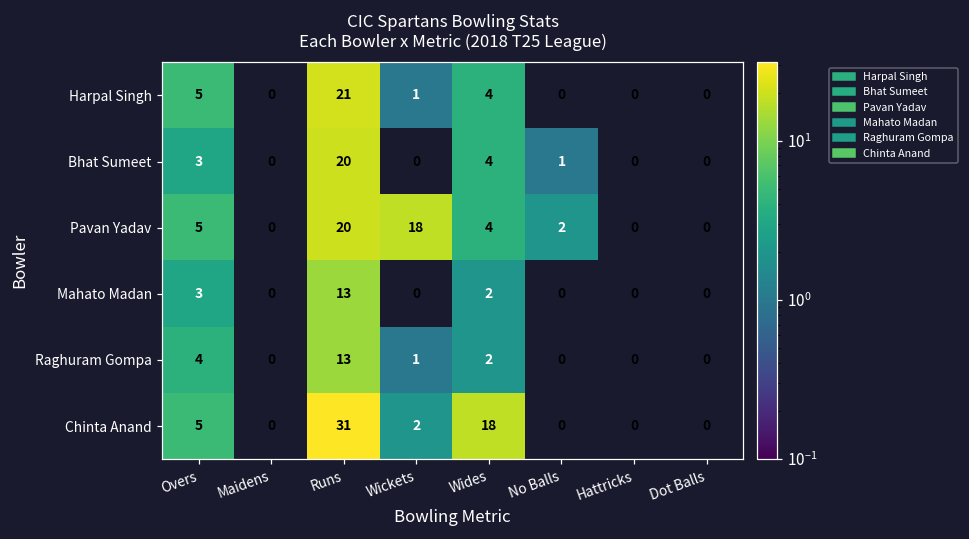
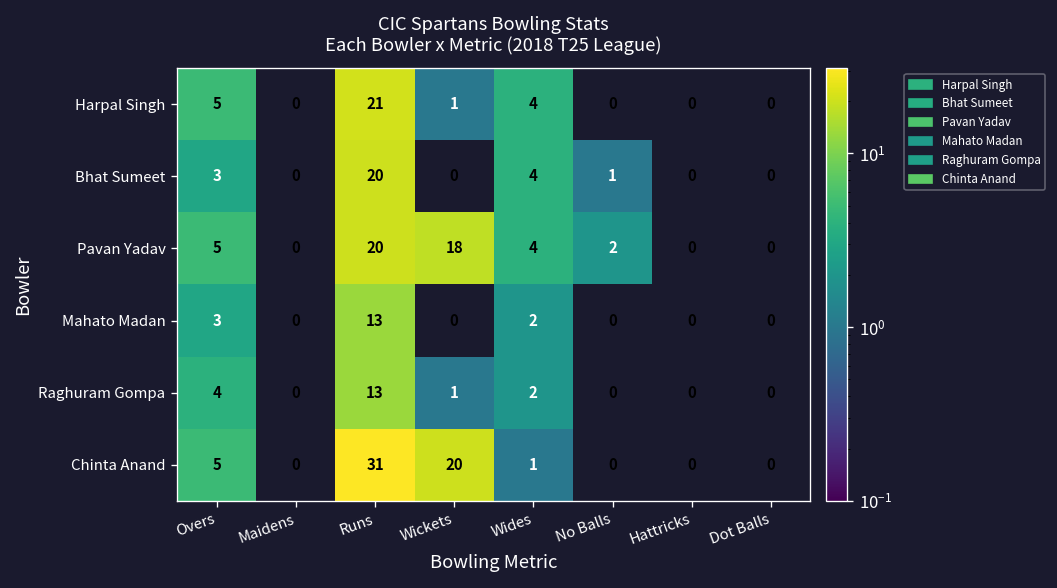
  {
    "Harpal Singh": {
      "Overs": 5,
      "Runs": 21,
      "Wickets": 1,
      "Wides": 4
    },
    "Bhat Sumeet": {
      "Overs": 3,
      "Runs": 20,
      "Wides": 4,
      "No Balls": 1
    },
    "Pavan Yadav": {
      "Overs": 5,
      "Runs": 20,
      "Wickets": 18,
      "Wides": 4,
      "No Balls": 2
    },
    "Mahato Madan": {
      "Overs": 3,
      "Runs": 13,
      "Wides": 2
    },
    "Raghuram Gompa": {
      "Overs": 4,
      "Runs": 13,
      "Wickets": 1,
      "Wides": 2
    },
    "Chinta Anand": {
      "Overs": 5,
      "Runs": 31,
-     "Wickets": 2,
-     "Wides": 18
+     "Wickets": 20,
+     "Wides": 1
    }
  }
